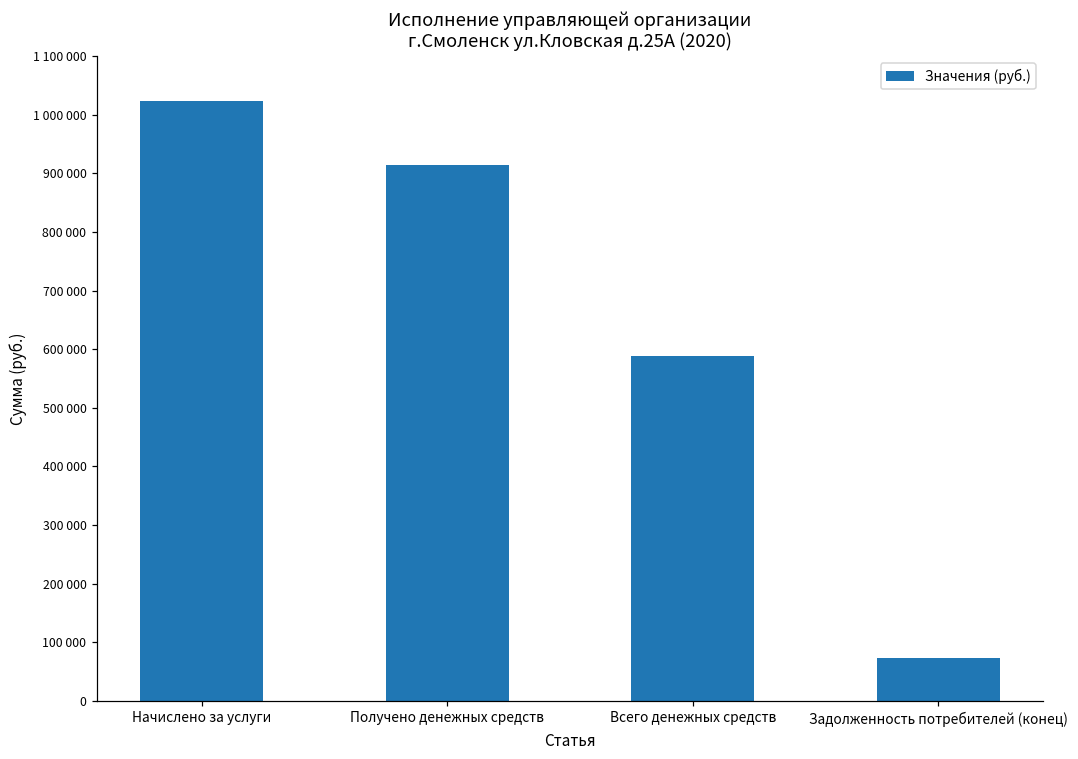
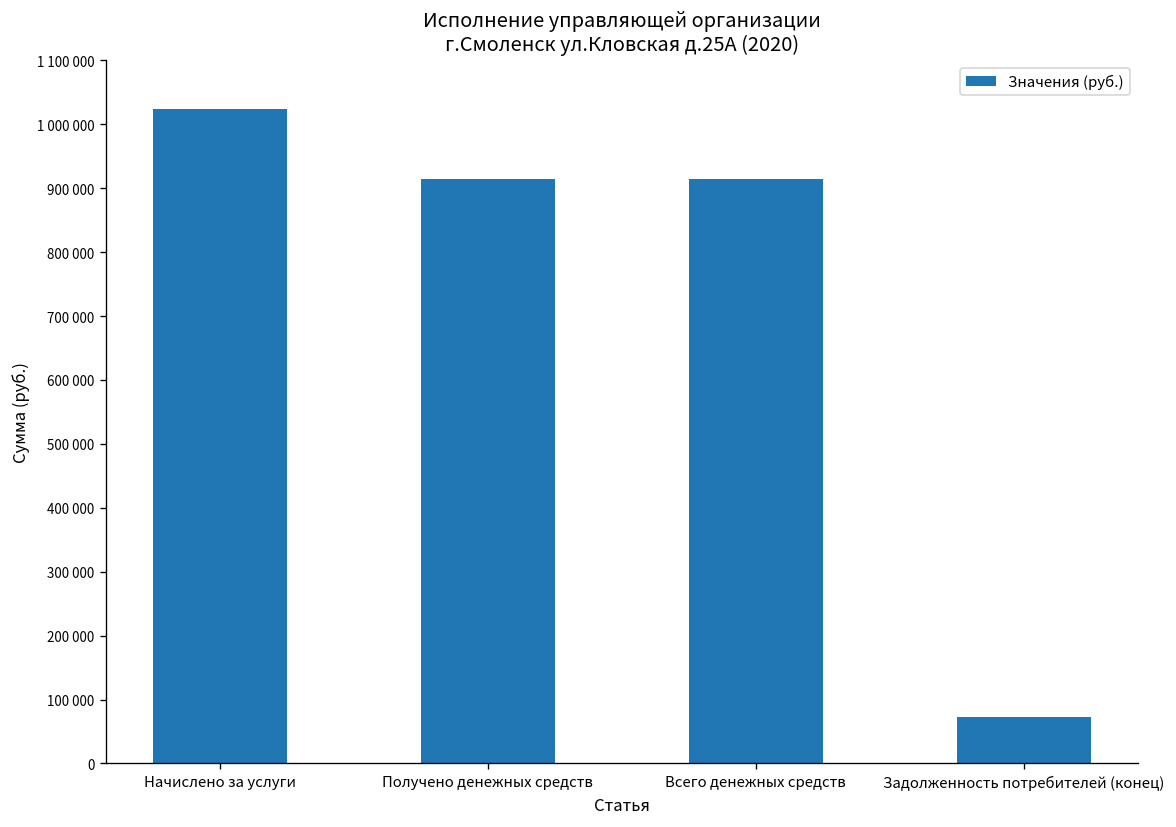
  {
    "Начислено за услуги": 1020000,
    "Получено денежных средств": 910000,
-   "Всего денежных средств": 590000,
+   "Всего денежных средств": 910000,
    "Задолженность потребителей (конец)": 70000
  }
